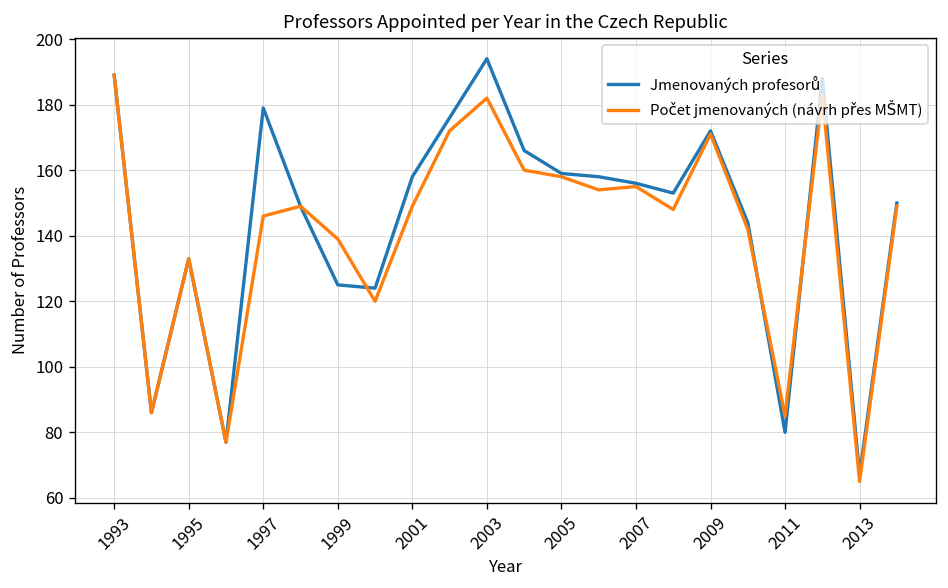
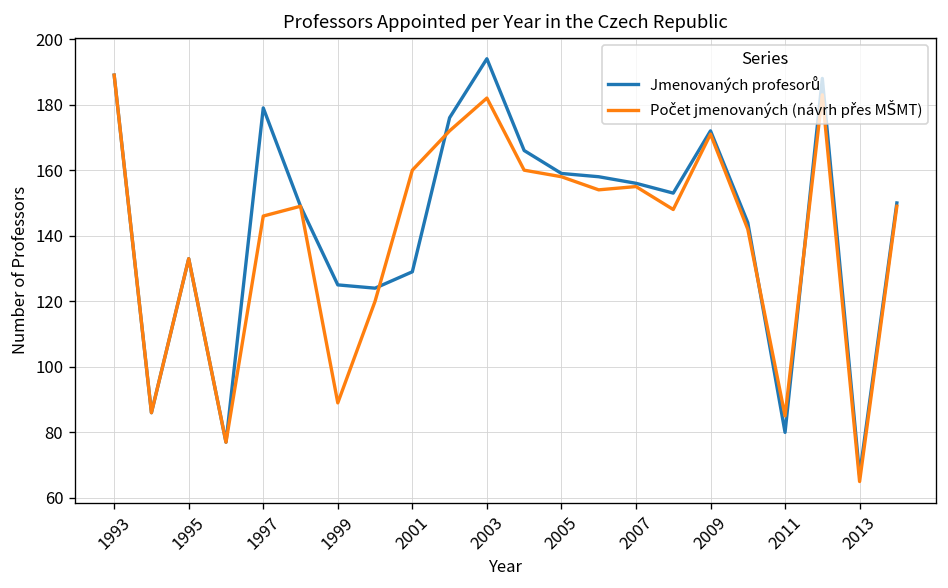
  {
    "Jmenovaných profesorů": {
      "1997": 179,
      "1999": 125,
-     "2001": 158,
+     "2001": 129,
      "2003": 194,
      "2005": 159,
      "2007": 156,
      "2009": 172,
      "2011": 80,
      "2013": 67
    },
    "Počet jmenovaných (návrh přes MŠMT)": {
      "1997": 146,
-     "1999": 139,
-     "2001": 149,
+     "1999": 89,
+     "2001": 160,
      "2003": 182,
      "2005": 158,
      "2007": 155,
      "2009": 171,
      "2011": 85,
      "2013": 65
    }
  }
